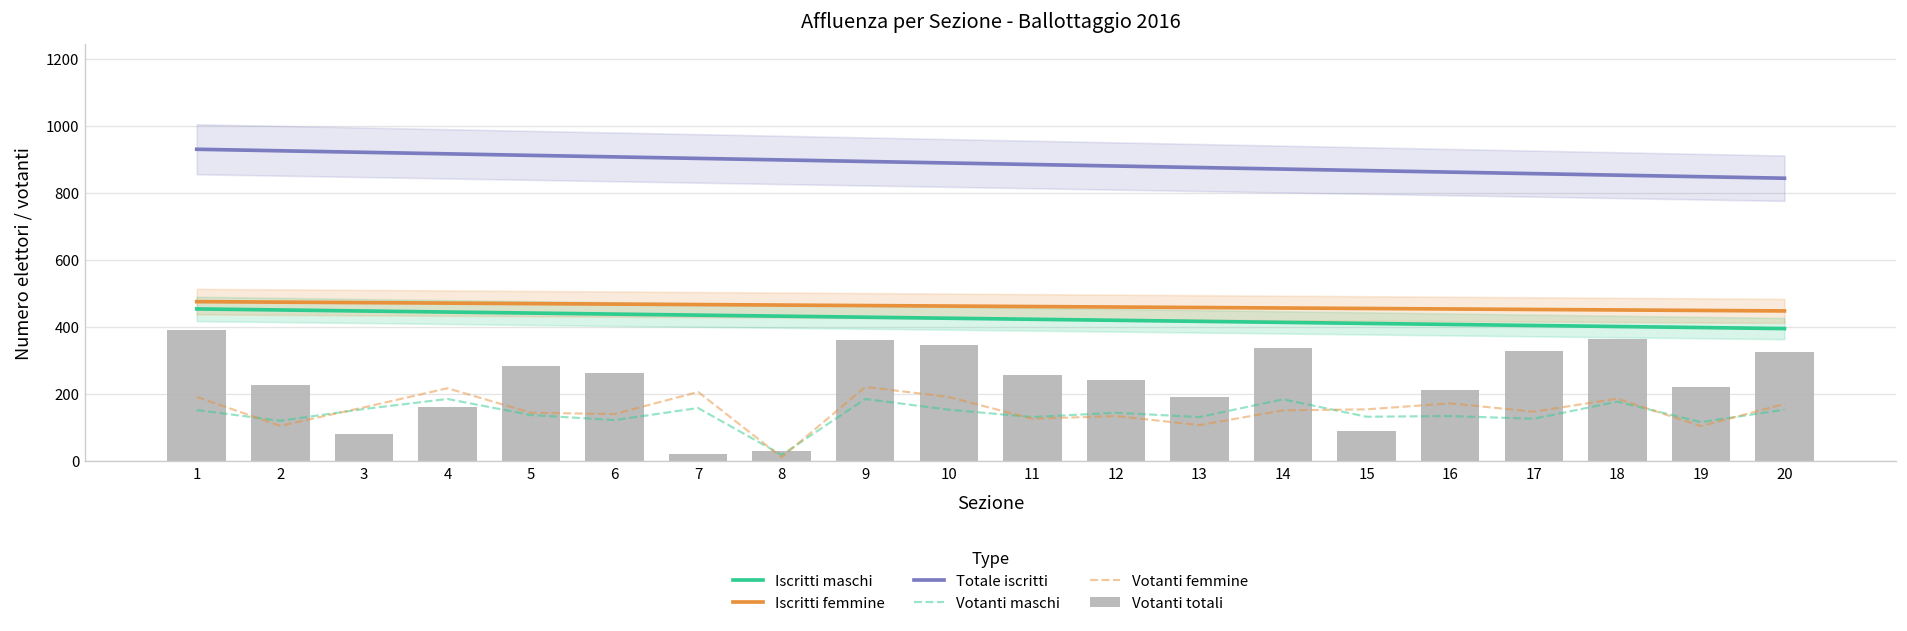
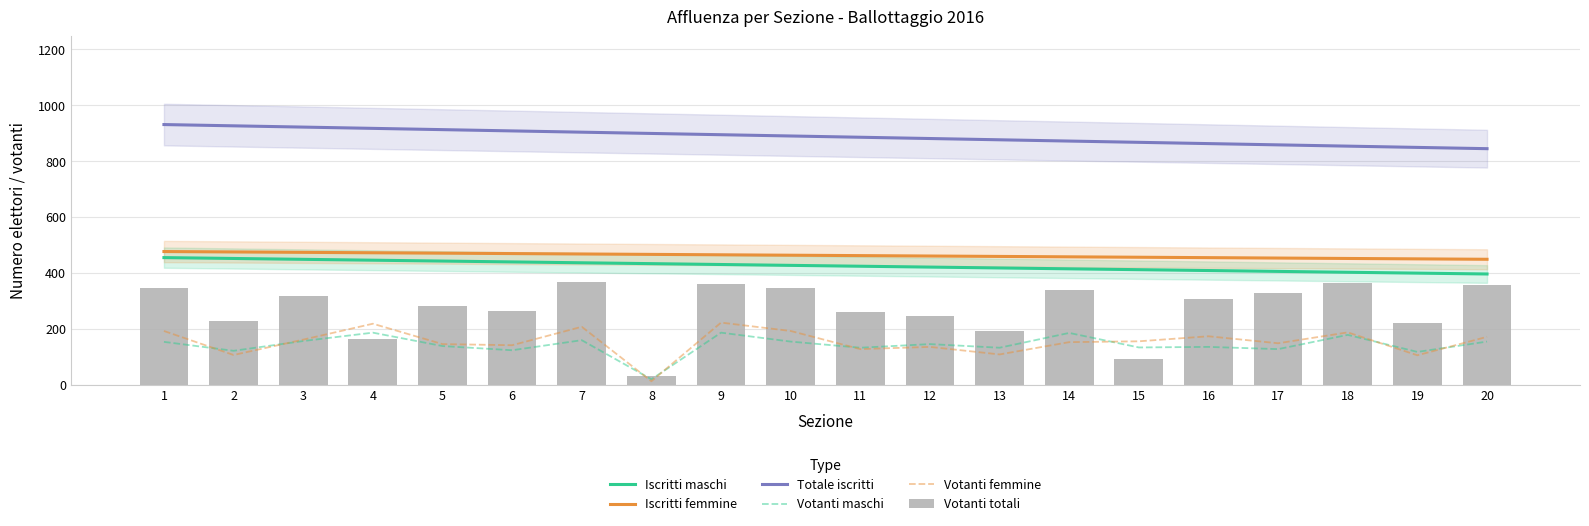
  {
    "Votanti totali": {
-     "1": 390,
+     "1": 350,
      "2": 230,
-     "3": 80,
+     "3": 320,
      "4": 160,
      "5": 280,
      "6": 260,
-     "7": 20,
+     "7": 370,
      "8": 30,
      "9": 360,
      "10": 350,
      "11": 260,
      "12": 240,
      "13": 190,
      "14": 340,
      "15": 90,
-     "16": 210,
+     "16": 310,
      "17": 330,
      "18": 370,
      "19": 220,
-     "20": 330
+     "20": 360
    }
  }
